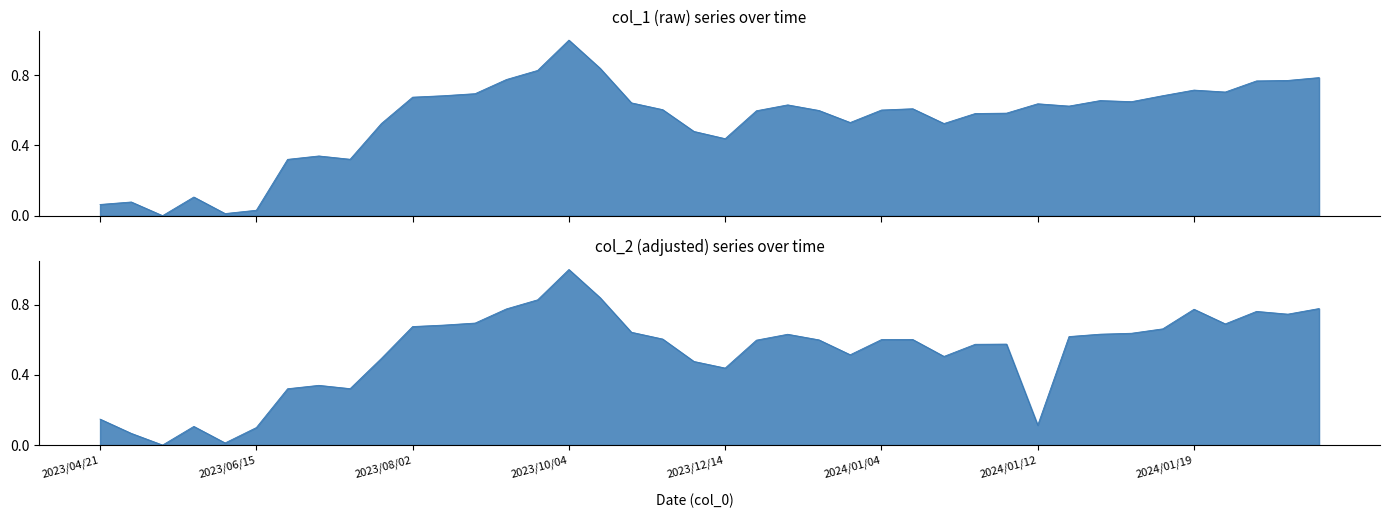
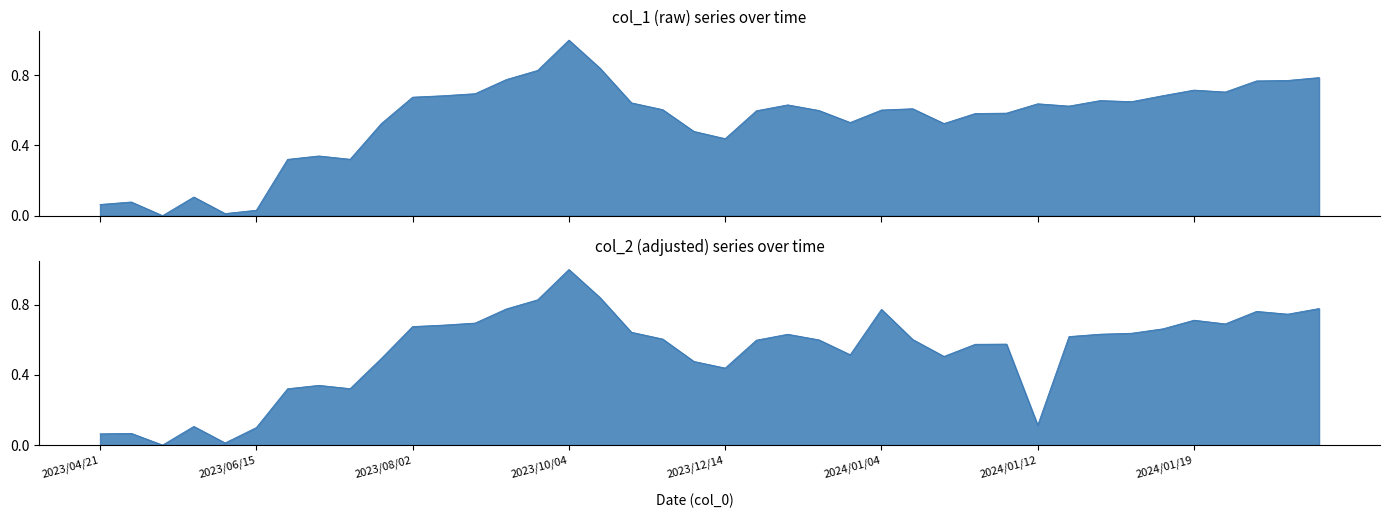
  {
    "col_2 (adjusted) series over time": {
-     "2023/04/21": 0.15,
+     "2023/04/21": 0.06,
      "2023/06/15": 0.10,
      "2023/08/02": 0.68,
      "2023/10/04": 1.00,
      "2023/12/14": 0.44,
-     "2024/01/04": 0.60,
+     "2024/01/04": 0.77,
      "2024/01/12": 0.11,
-     "2024/01/19": 0.77
+     "2024/01/19": 0.71
    }
  }
